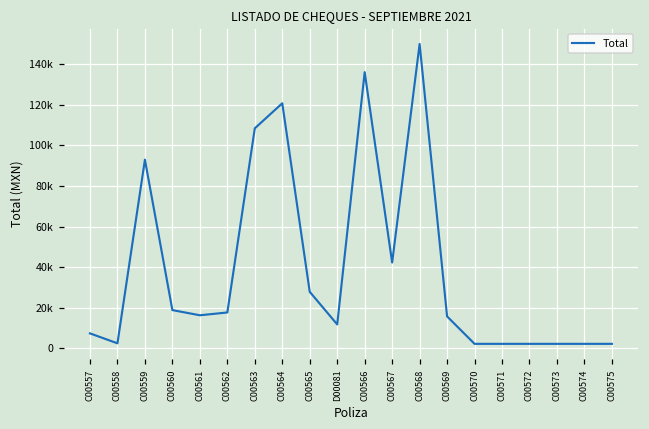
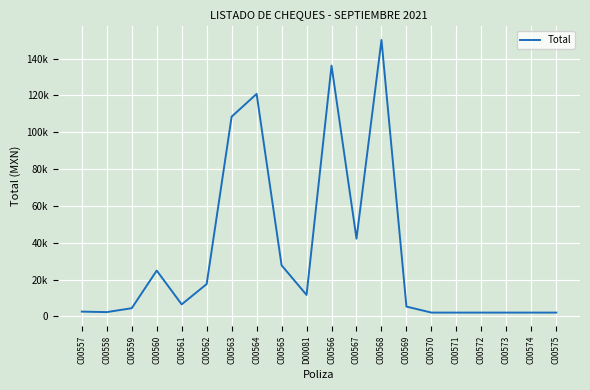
  {
-   "C00557": 7000,
+   "C00557": 3000,
    "C00558": 2000,
-   "C00559": 93000,
-   "C00560": 19000,
-   "C00561": 16000,
+   "C00559": 5000,
+   "C00560": 25000,
+   "C00561": 7000,
    "C00562": 18000,
    "C00563": 108000,
    "C00564": 121000,
    "C00565": 28000,
    "D00081": 12000,
    "C00566": 136000,
    "C00567": 42000,
    "C00568": 150000,
-   "C00569": 16000,
+   "C00569": 5000,
    "C00570": 2000,
    "C00571": 2000,
    "C00572": 2000,
    "C00573": 2000,
    "C00574": 2000,
    "C00575": 2000
  }
